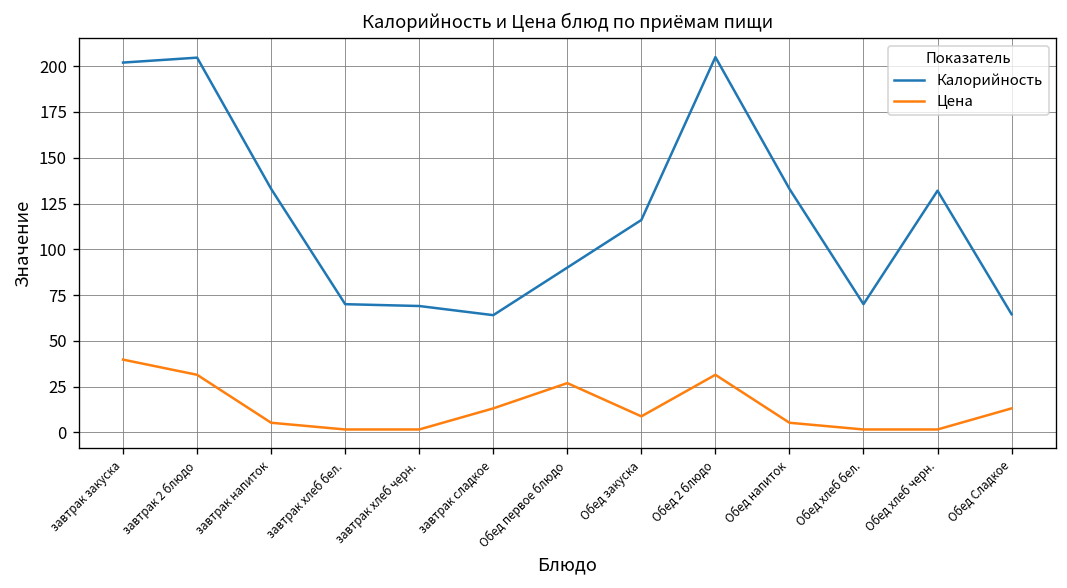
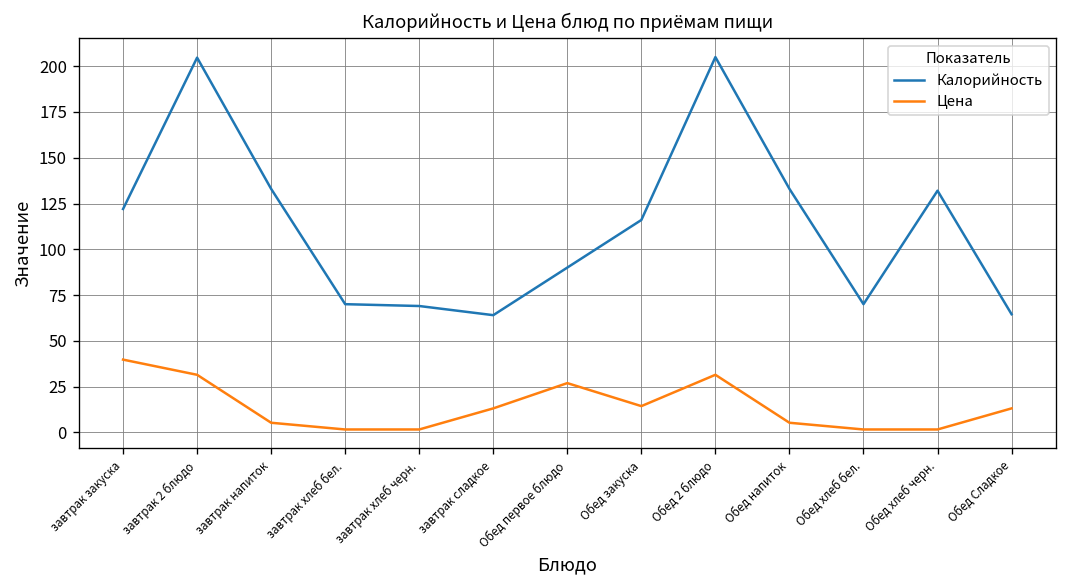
  {
    "Калорийность": {
-     "завтрак закуска": 202,
+     "завтрак закуска": 122,
      "завтрак 2 блюдо": 205,
      "завтрак напиток": 133,
      "завтрак хлеб бел.": 70,
      "завтрак хлеб черн.": 69,
      "завтрак сладкое": 64,
      "Обед первое блюдо": 90,
      "Обед закуска": 116,
      "Обед 2 блюдо": 205,
      "Обед напиток": 133,
      "Обед хлеб бел.": 70,
      "Обед хлеб черн.": 132,
      "Обед Сладкое": 65
    },
    "Цена": {
      "завтрак закуска": 40,
      "завтрак 2 блюдо": 31,
      "завтрак напиток": 5,
      "завтрак хлеб бел.": 2,
      "завтрак хлеб черн.": 2,
      "завтрак сладкое": 13,
      "Обед первое блюдо": 27,
-     "Обед закуска": 9,
+     "Обед закуска": 14,
      "Обед 2 блюдо": 31,
      "Обед напиток": 5,
      "Обед хлеб бел.": 2,
      "Обед хлеб черн.": 2,
      "Обед Сладкое": 13
    }
  }
